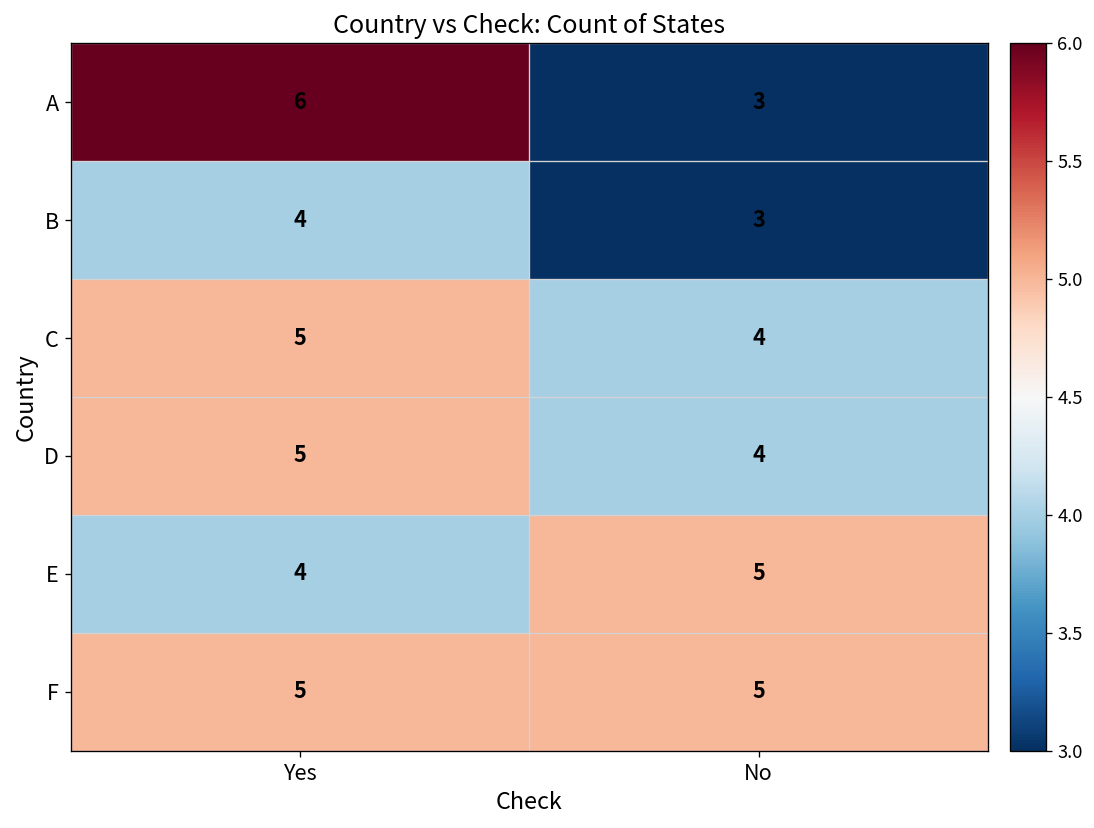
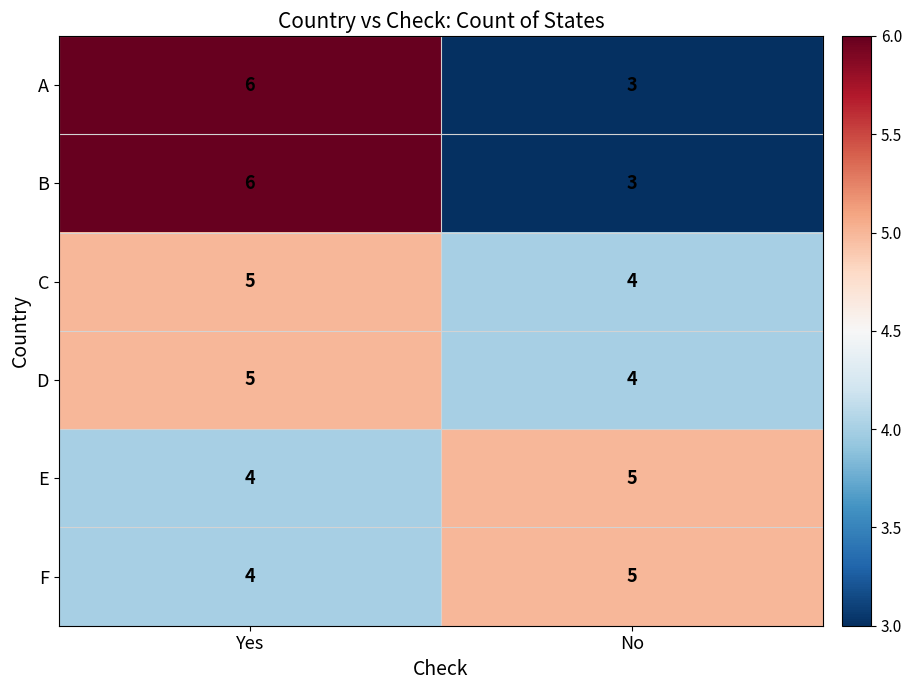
  {
    "A": {
      "Yes": 6,
      "No": 3
    },
    "B": {
-     "Yes": 4,
+     "Yes": 6,
      "No": 3
    },
    "C": {
      "Yes": 5,
      "No": 4
    },
    "D": {
      "Yes": 5,
      "No": 4
    },
    "E": {
      "Yes": 4,
      "No": 5
    },
    "F": {
-     "Yes": 5,
+     "Yes": 4,
      "No": 5
    }
  }
